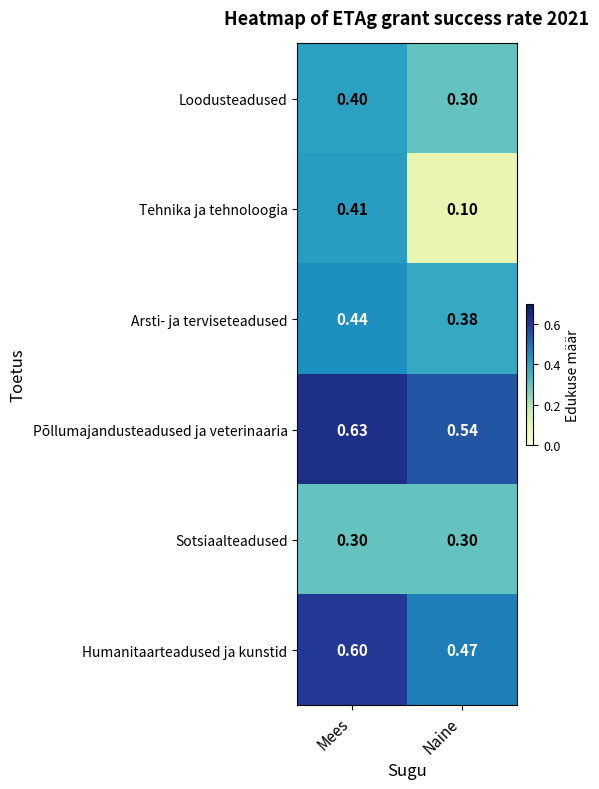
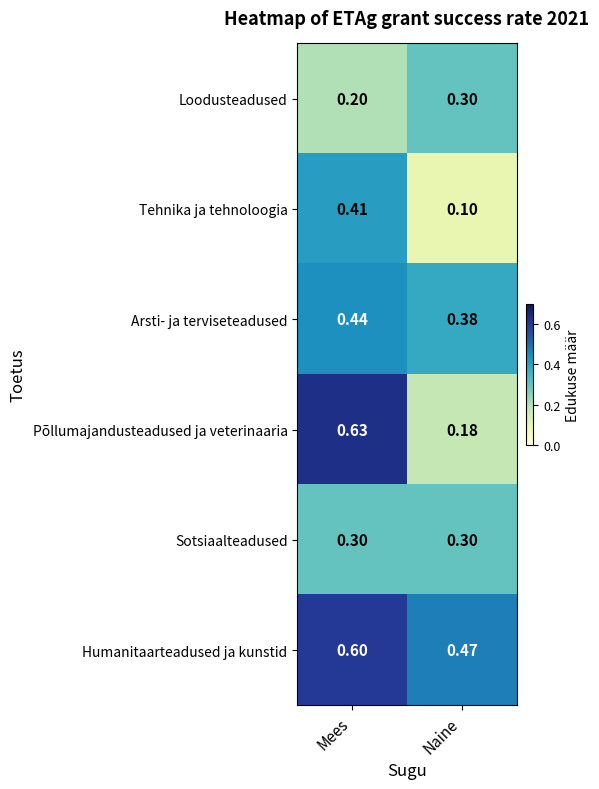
  {
    "Loodusteadused": {
-     "Mees": 0.40,
+     "Mees": 0.20,
      "Naine": 0.30
    },
    "Tehnika ja tehnoloogia": {
      "Mees": 0.41,
      "Naine": 0.10
    },
    "Arsti- ja terviseteadused": {
      "Mees": 0.44,
      "Naine": 0.38
    },
    "Põllumajandusteadused ja veterinaaria": {
      "Mees": 0.63,
-     "Naine": 0.54
+     "Naine": 0.18
    },
    "Sotsiaalteadused": {
      "Mees": 0.30,
      "Naine": 0.30
    },
    "Humanitaarteadused ja kunstid": {
      "Mees": 0.60,
      "Naine": 0.47
    }
  }
